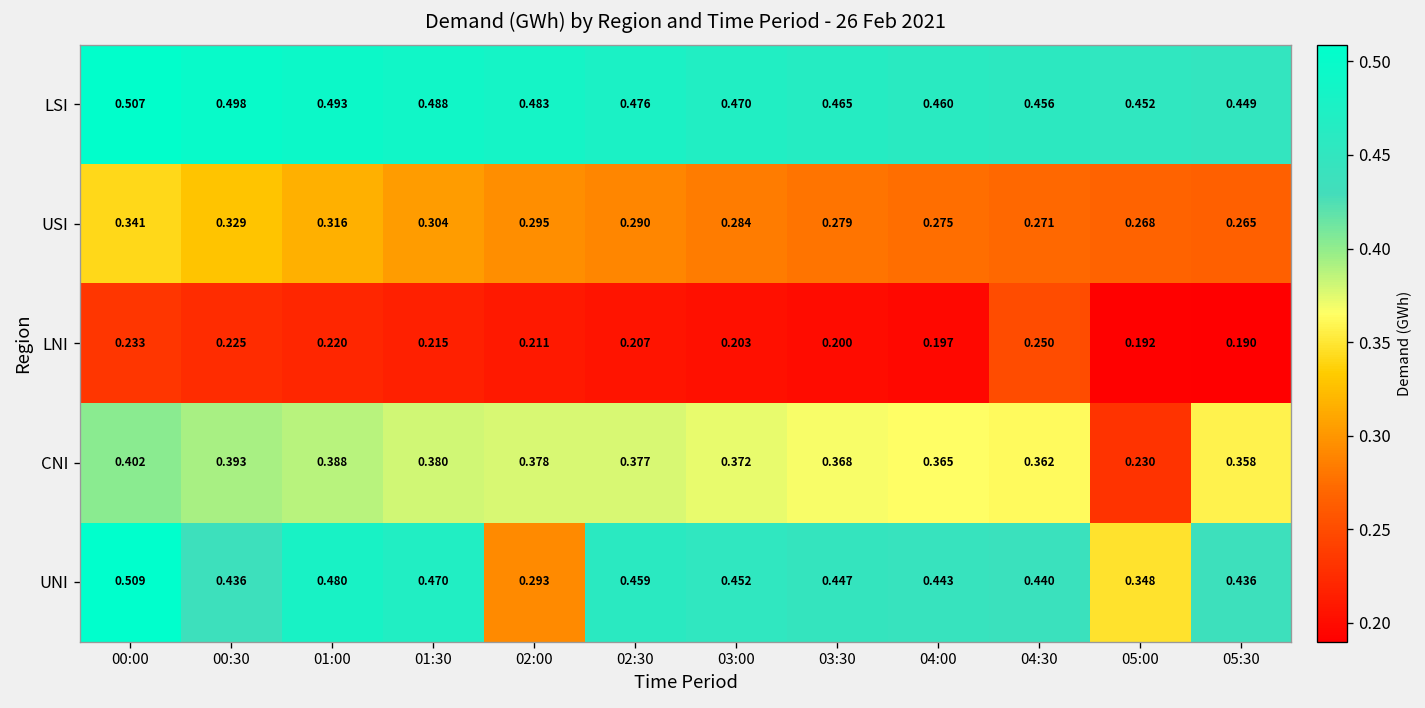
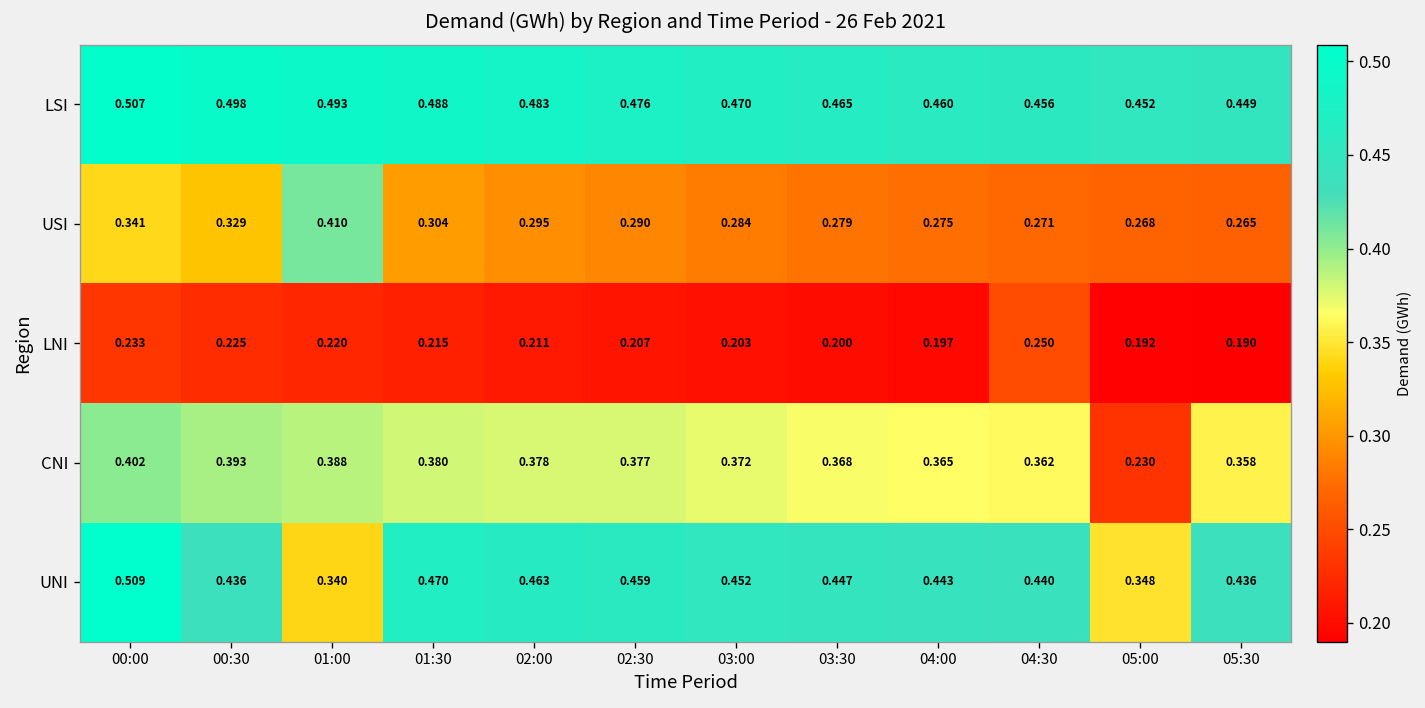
  {
    "LSI": {
      "00:00": 0.507,
      "00:30": 0.498,
      "01:00": 0.493,
      "01:30": 0.488,
      "02:00": 0.483,
      "02:30": 0.476,
      "03:00": 0.470,
      "03:30": 0.465,
      "04:00": 0.460,
      "04:30": 0.456,
      "05:00": 0.452,
      "05:30": 0.449
    },
    "USI": {
      "00:00": 0.341,
      "00:30": 0.329,
-     "01:00": 0.316,
+     "01:00": 0.410,
      "01:30": 0.304,
      "02:00": 0.295,
      "02:30": 0.290,
      "03:00": 0.284,
      "03:30": 0.279,
      "04:00": 0.275,
      "04:30": 0.271,
      "05:00": 0.268,
      "05:30": 0.265
    },
    "LNI": {
      "00:00": 0.233,
      "00:30": 0.225,
      "01:00": 0.220,
      "01:30": 0.215,
      "02:00": 0.211,
      "02:30": 0.207,
      "03:00": 0.203,
      "03:30": 0.200,
      "04:00": 0.197,
      "04:30": 0.250,
      "05:00": 0.192,
      "05:30": 0.190
    },
    "CNI": {
      "00:00": 0.402,
      "00:30": 0.393,
      "01:00": 0.388,
      "01:30": 0.380,
      "02:00": 0.378,
      "02:30": 0.377,
      "03:00": 0.372,
      "03:30": 0.368,
      "04:00": 0.365,
      "04:30": 0.362,
      "05:00": 0.230,
      "05:30": 0.358
    },
    "UNI": {
      "00:00": 0.509,
      "00:30": 0.436,
-     "01:00": 0.480,
+     "01:00": 0.340,
      "01:30": 0.470,
-     "02:00": 0.293,
+     "02:00": 0.463,
      "02:30": 0.459,
      "03:00": 0.452,
      "03:30": 0.447,
      "04:00": 0.443,
      "04:30": 0.440,
      "05:00": 0.348,
      "05:30": 0.436
    }
  }
